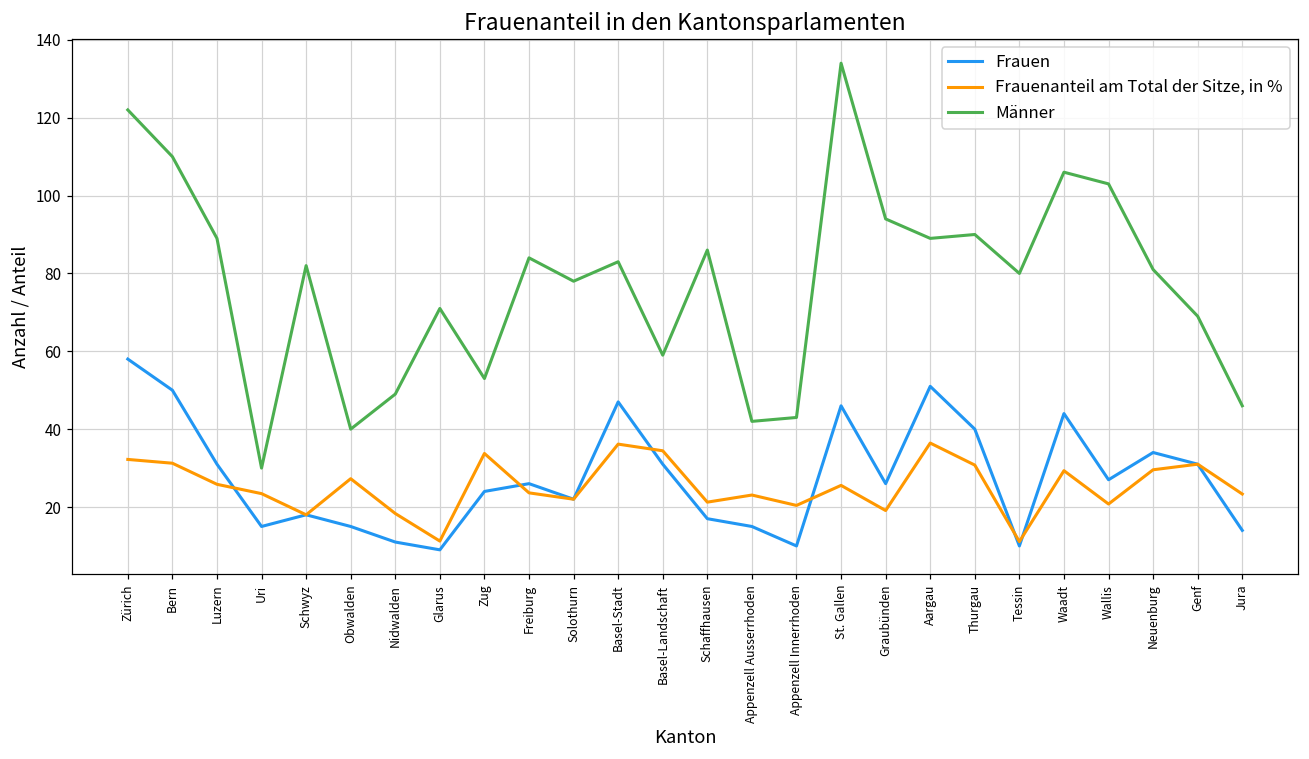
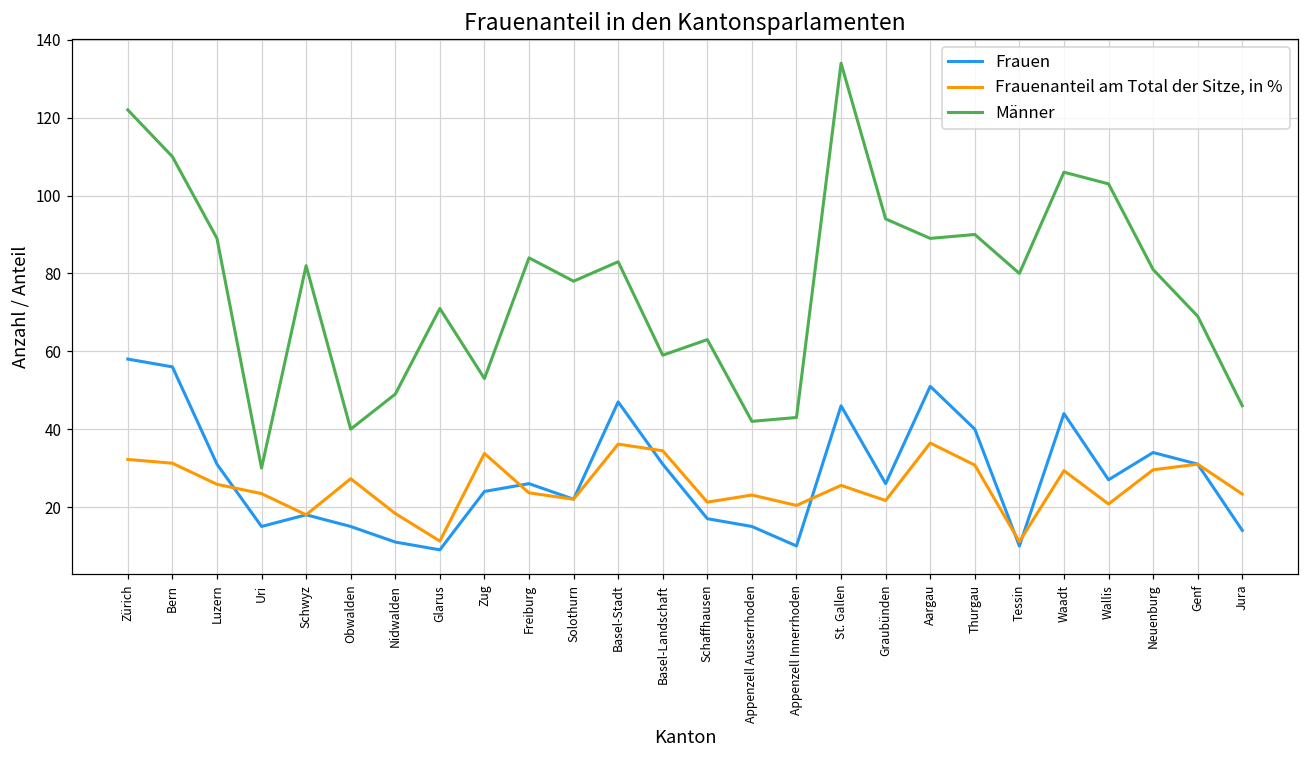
  {
    "Frauen": {
      "Zürich": 58,
-     "Bern": 50,
+     "Bern": 56,
      "Luzern": 31,
      "Uri": 15,
      "Obwalden": 15,
      "Nidwalden": 11,
      "Glarus": 9,
      "Zug": 24,
      "Freiburg": 26,
      "Basel-Stadt": 47,
      "Basel-Landschaft": 31,
      "Schaffhausen": 17,
      "Appenzell Ausserrhoden": 15,
      "Appenzell Innerrhoden": 10,
      "St. Gallen": 46,
      "Graubünden": 26,
      "Aargau": 51,
      "Thurgau": 40,
      "Tessin": 10,
      "Waadt": 44,
      "Wallis": 27,
      "Neuenburg": 34,
      "Jura": 14
    },
    "Frauenanteil am Total der Sitze, in %": {
      "Zürich": 32,
      "Bern": 31,
      "Luzern": 26,
      "Uri": 23,
      "Obwalden": 27,
      "Nidwalden": 18,
      "Glarus": 11,
      "Zug": 34,
      "Freiburg": 24,
      "Basel-Stadt": 36,
      "Basel-Landschaft": 34,
      "Schaffhausen": 21,
      "Appenzell Ausserrhoden": 23,
      "Appenzell Innerrhoden": 20,
      "St. Gallen": 26,
-     "Graubünden": 19,
+     "Graubünden": 22,
      "Aargau": 36,
      "Thurgau": 31,
      "Tessin": 11,
      "Waadt": 29,
      "Wallis": 21,
      "Neuenburg": 30,
      "Jura": 23
    },
    "Männer": {
      "Zürich": 122,
      "Bern": 110,
      "Luzern": 89,
      "Uri": 30,
      "Schwyz": 82,
      "Obwalden": 40,
      "Nidwalden": 49,
      "Glarus": 71,
      "Zug": 53,
      "Freiburg": 84,
      "Solothurn": 78,
      "Basel-Stadt": 83,
      "Basel-Landschaft": 59,
-     "Schaffhausen": 86,
+     "Schaffhausen": 63,
      "Appenzell Ausserrhoden": 42,
      "Appenzell Innerrhoden": 43,
      "St. Gallen": 134,
      "Graubünden": 94,
      "Aargau": 89,
      "Thurgau": 90,
      "Tessin": 80,
      "Waadt": 106,
      "Wallis": 103,
      "Neuenburg": 81,
      "Genf": 69,
      "Jura": 46
    }
  }
